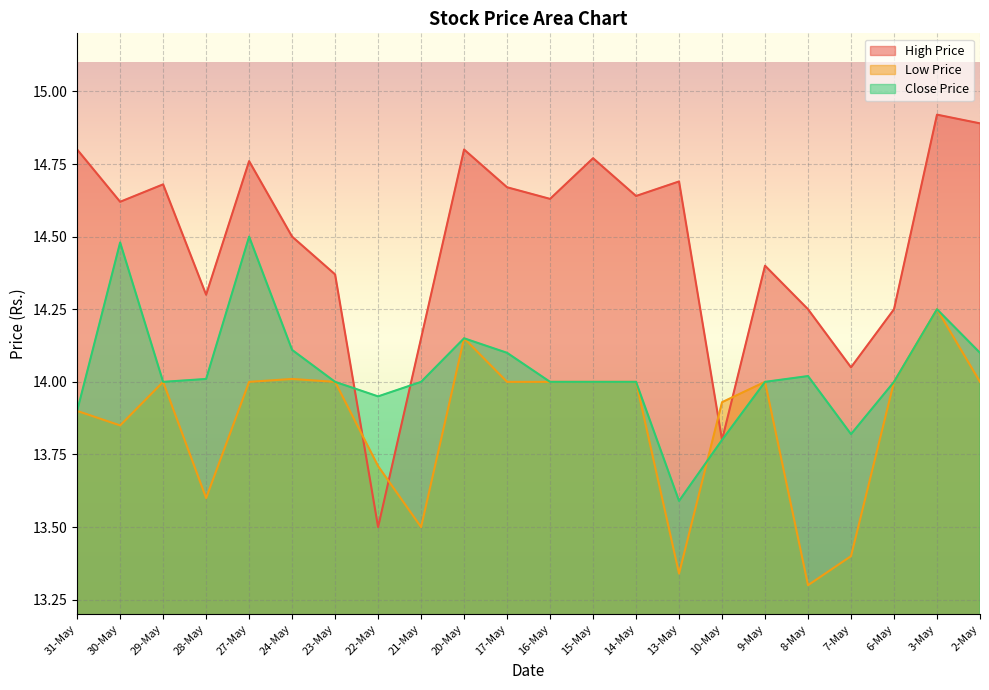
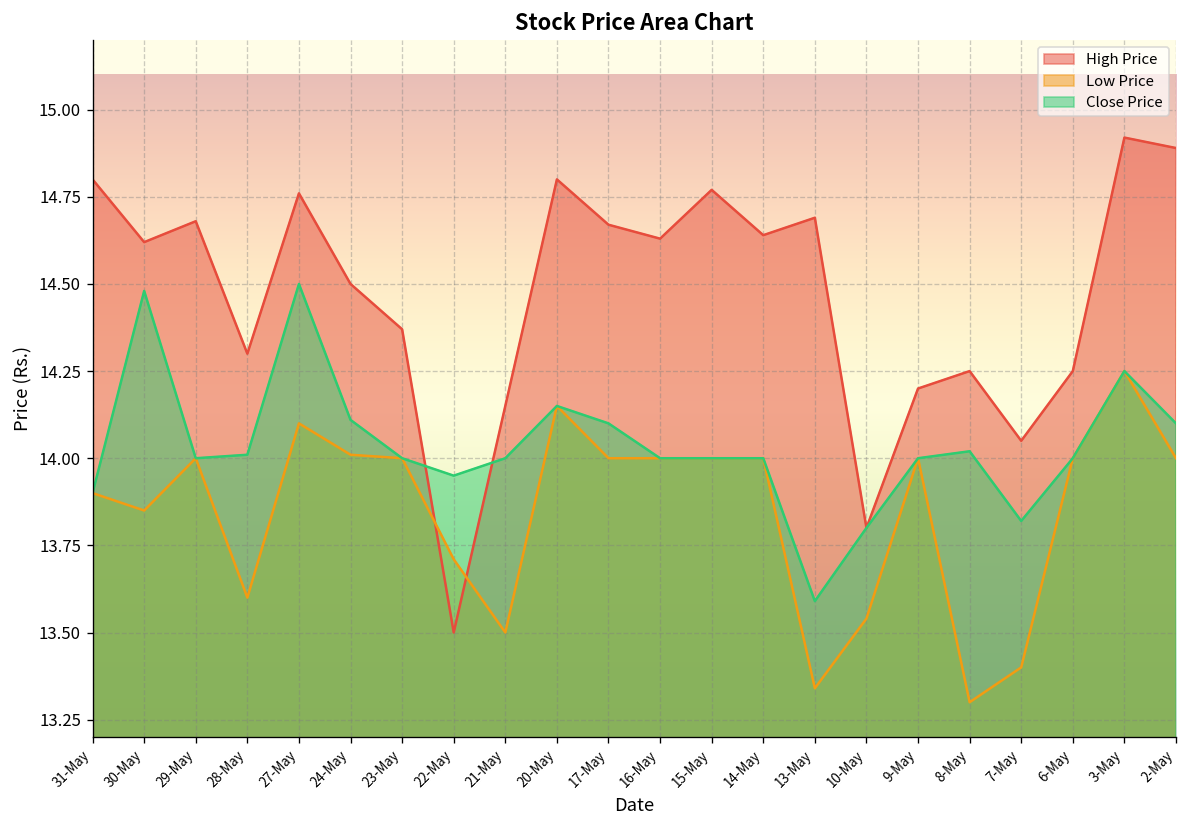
  {
    "High Price": {
      "31-May": 14.8,
      "30-May": 14.62,
      "29-May": 14.68,
      "28-May": 14.3,
      "27-May": 14.76,
      "24-May": 14.5,
      "23-May": 14.37,
      "22-May": 13.5,
      "21-May": 14.15,
      "20-May": 14.8,
      "17-May": 14.67,
      "16-May": 14.63,
      "15-May": 14.77,
      "14-May": 14.64,
      "13-May": 14.69,
-     "9-May": 14.4,
+     "9-May": 14.2,
      "8-May": 14.25,
      "7-May": 14.05,
      "6-May": 14.25,
      "3-May": 14.92,
      "2-May": 14.89
    },
    "Low Price": {
      "30-May": 13.85,
      "28-May": 13.60,
-     "27-May": 14.0,
+     "27-May": 14.1,
      "24-May": 14.01,
      "22-May": 13.71,
      "21-May": 13.50,
      "17-May": 14.00,
      "13-May": 13.34,
-     "10-May": 13.93,
+     "10-May": 13.54,
      "8-May": 13.30,
      "7-May": 13.40,
      "2-May": 14.00
    },
    "Close Price": {
      "30-May": 14.48,
      "28-May": 14.01,
      "27-May": 14.50,
      "24-May": 14.11,
      "22-May": 13.95,
      "21-May": 14.00,
      "17-May": 14.10,
      "13-May": 13.59,
      "8-May": 14.02,
      "7-May": 13.82,
      "2-May": 14.10
    }
  }
